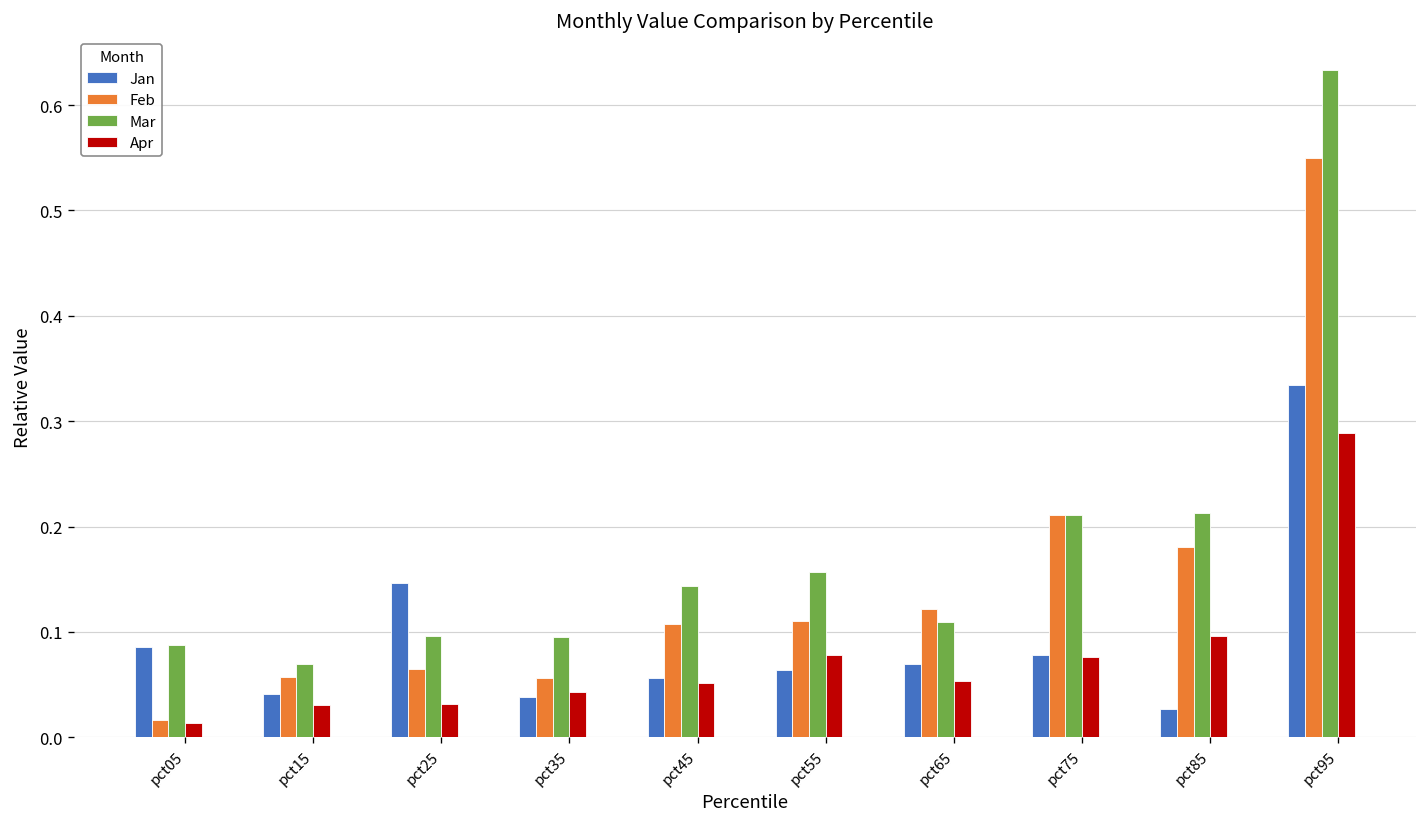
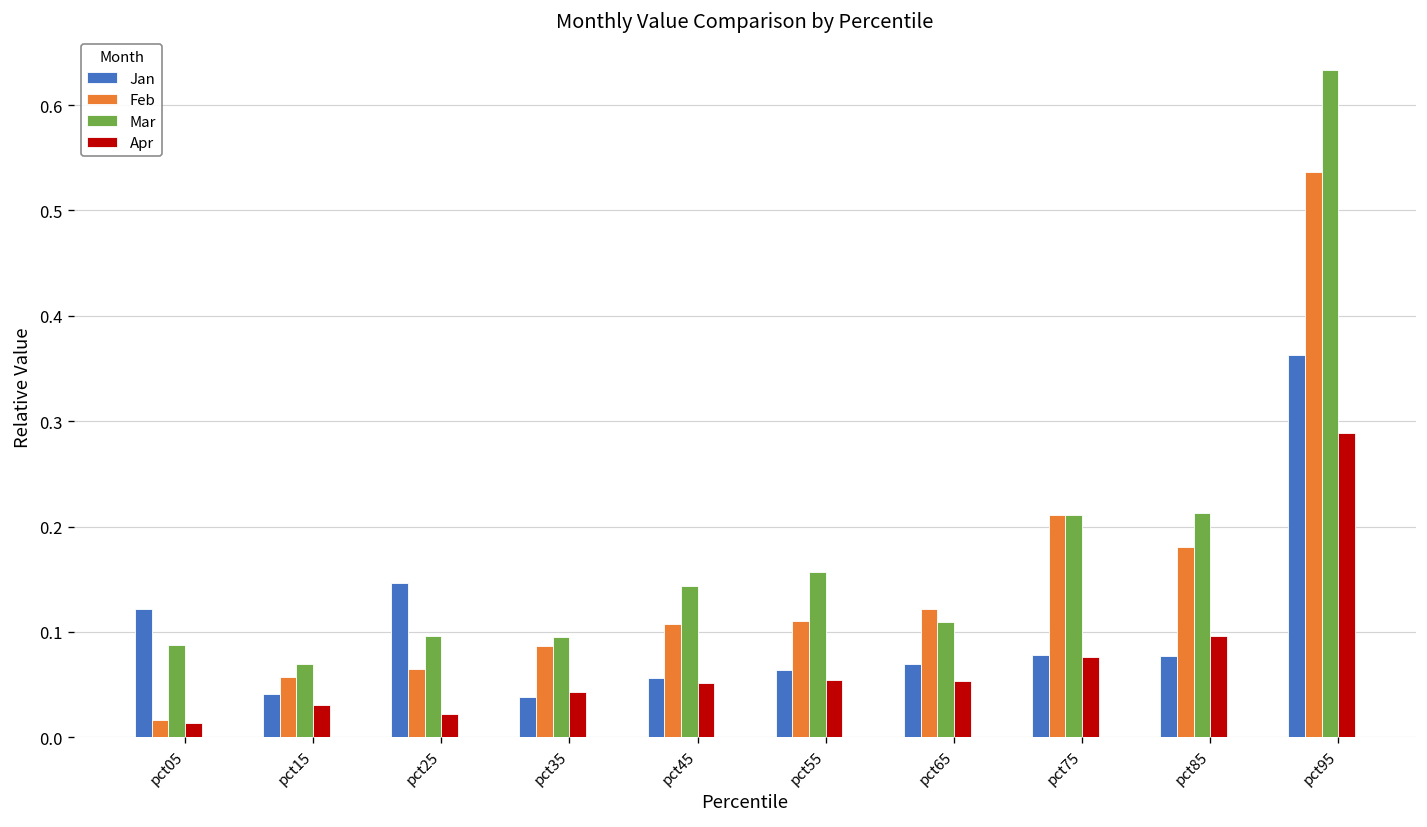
  {
    "Jan": {
-     "pct05": 0.09,
+     "pct05": 0.12,
      "pct15": 0.04,
      "pct25": 0.15,
      "pct35": 0.04,
      "pct45": 0.06,
      "pct55": 0.06,
      "pct65": 0.07,
      "pct75": 0.08,
-     "pct85": 0.03,
-     "pct95": 0.33
+     "pct85": 0.08,
+     "pct95": 0.36
    },
    "Feb": {
      "pct05": 0.02,
      "pct15": 0.06,
      "pct25": 0.06,
-     "pct35": 0.06,
+     "pct35": 0.09,
      "pct45": 0.11,
      "pct55": 0.11,
      "pct65": 0.12,
      "pct75": 0.21,
      "pct85": 0.18,
-     "pct95": 0.55
+     "pct95": 0.54
    },
    "Mar": {
      "pct05": 0.09,
      "pct15": 0.07,
      "pct25": 0.10,
      "pct35": 0.10,
      "pct45": 0.14,
      "pct55": 0.16,
      "pct65": 0.11,
      "pct75": 0.21,
      "pct85": 0.21,
      "pct95": 0.63
    },
    "Apr": {
      "pct05": 0.01,
      "pct15": 0.03,
-     "pct25": 0.03,
+     "pct25": 0.02,
      "pct35": 0.04,
      "pct45": 0.05,
-     "pct55": 0.08,
+     "pct55": 0.05,
      "pct65": 0.05,
      "pct75": 0.08,
      "pct85": 0.10,
      "pct95": 0.29
    }
  }
